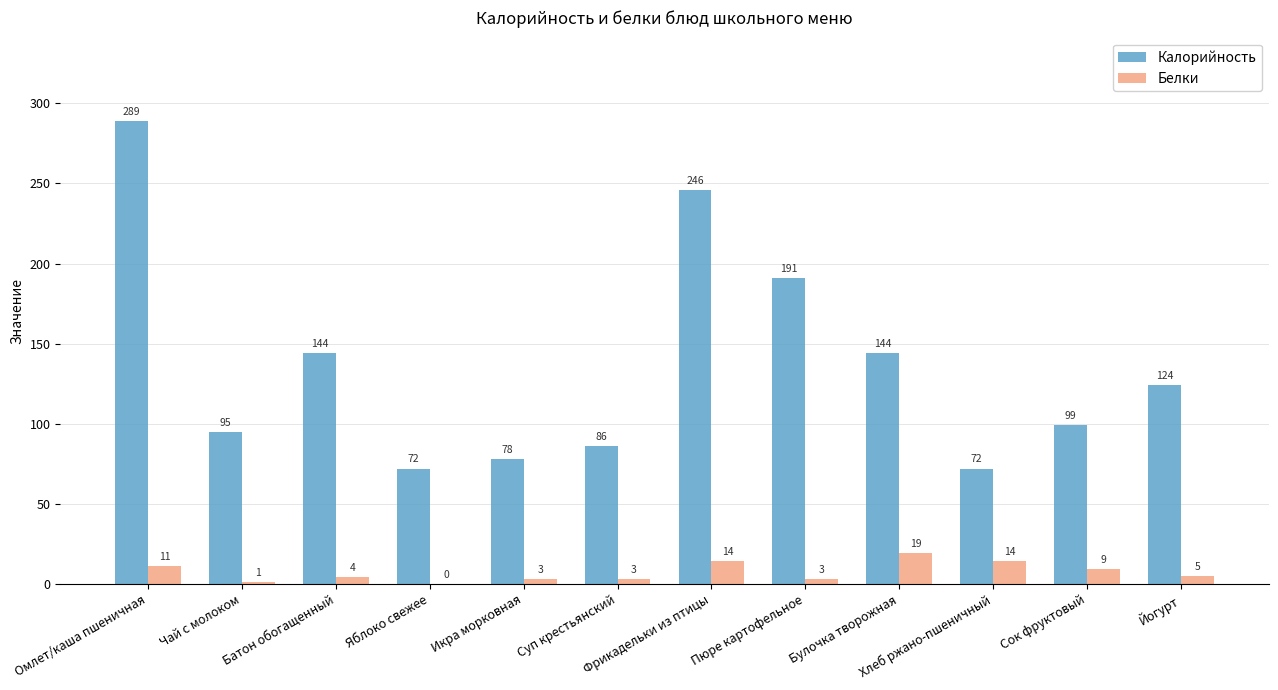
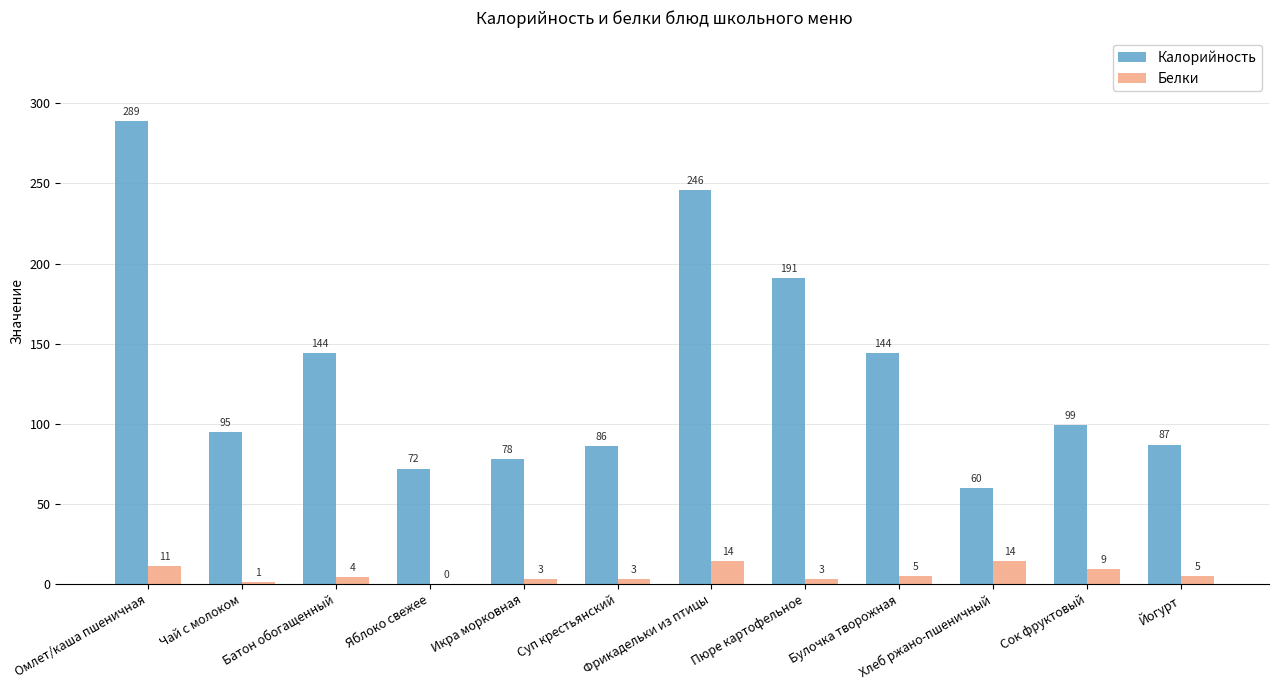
  {
    "Калорийность": {
      "Омлет/каша пшеничная": 289,
      "Чай с молоком": 95,
      "Батон обогащенный": 144,
      "Яблоко свежее": 72,
      "Икра морковная": 78,
      "Суп крестьянский": 86,
      "Фрикадельки из птицы": 246,
      "Пюре картофельное": 191,
      "Булочка творожная": 144,
-     "Хлеб ржано-пшеничный": 72,
+     "Хлеб ржано-пшеничный": 60,
      "Сок фруктовый": 99,
-     "Йогурт": 124
+     "Йогурт": 87
    },
    "Белки": {
      "Омлет/каша пшеничная": 11,
      "Чай с молоком": 1,
      "Батон обогащенный": 4,
      "Яблоко свежее": 0,
      "Икра морковная": 3,
      "Суп крестьянский": 3,
      "Фрикадельки из птицы": 14,
      "Пюре картофельное": 3,
-     "Булочка творожная": 19,
+     "Булочка творожная": 5,
      "Хлеб ржано-пшеничный": 14,
      "Сок фруктовый": 9,
      "Йогурт": 5
    }
  }
